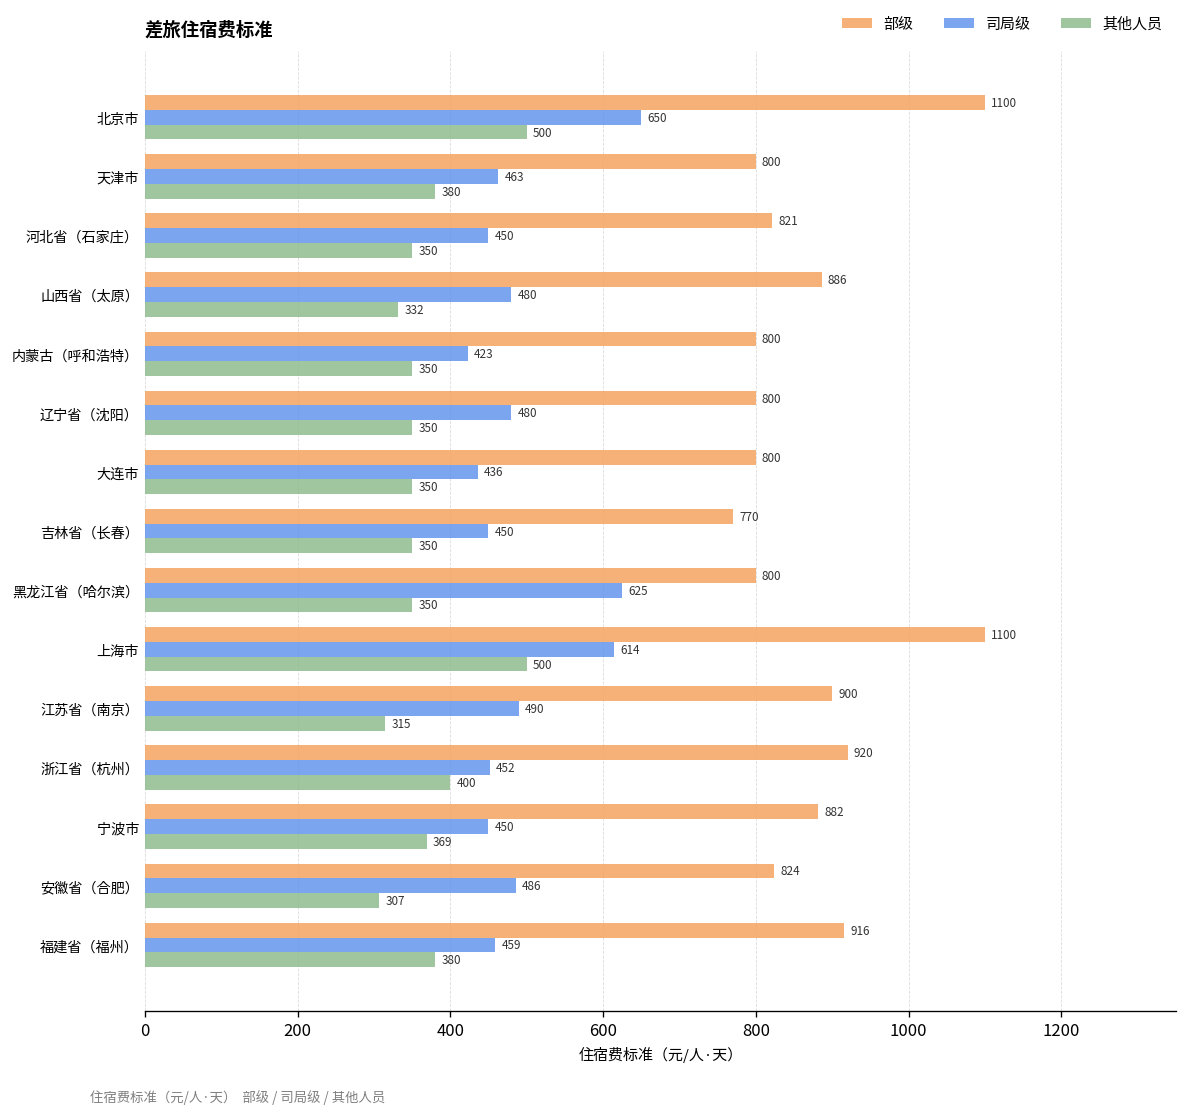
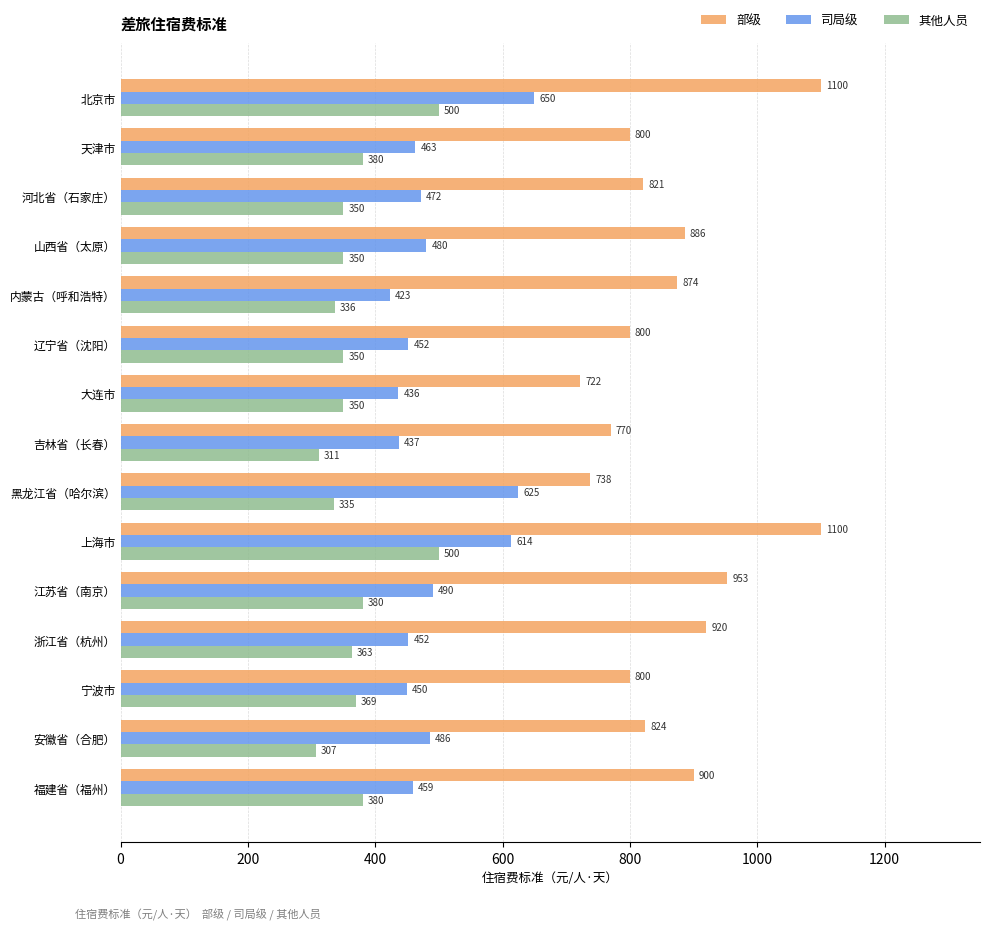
  {
    "部级": {
      "北京市": 1100,
      "天津市": 800,
      "河北省（石家庄）": 821,
      "山西省（太原）": 886,
-     "内蒙古（呼和浩特）": 800,
+     "内蒙古（呼和浩特）": 874,
      "辽宁省（沈阳）": 800,
-     "大连市": 800,
+     "大连市": 722,
      "吉林省（长春）": 770,
-     "黑龙江省（哈尔滨）": 800,
+     "黑龙江省（哈尔滨）": 738,
      "上海市": 1100,
-     "江苏省（南京）": 900,
+     "江苏省（南京）": 953,
      "浙江省（杭州）": 920,
-     "宁波市": 882,
+     "宁波市": 800,
      "安徽省（合肥）": 824,
-     "福建省（福州）": 916
+     "福建省（福州）": 900
    },
    "司局级": {
      "北京市": 650,
      "天津市": 463,
-     "河北省（石家庄）": 450,
+     "河北省（石家庄）": 472,
      "山西省（太原）": 480,
      "内蒙古（呼和浩特）": 423,
-     "辽宁省（沈阳）": 480,
+     "辽宁省（沈阳）": 452,
      "大连市": 436,
-     "吉林省（长春）": 450,
+     "吉林省（长春）": 437,
      "黑龙江省（哈尔滨）": 625,
      "上海市": 614,
      "江苏省（南京）": 490,
      "浙江省（杭州）": 452,
      "宁波市": 450,
      "安徽省（合肥）": 486,
      "福建省（福州）": 459
    },
    "其他人员": {
      "北京市": 500,
      "天津市": 380,
      "河北省（石家庄）": 350,
-     "山西省（太原）": 332,
-     "内蒙古（呼和浩特）": 350,
+     "山西省（太原）": 350,
+     "内蒙古（呼和浩特）": 336,
      "辽宁省（沈阳）": 350,
      "大连市": 350,
-     "吉林省（长春）": 350,
-     "黑龙江省（哈尔滨）": 350,
+     "吉林省（长春）": 311,
+     "黑龙江省（哈尔滨）": 335,
      "上海市": 500,
-     "江苏省（南京）": 315,
-     "浙江省（杭州）": 400,
+     "江苏省（南京）": 380,
+     "浙江省（杭州）": 363,
      "宁波市": 369,
      "安徽省（合肥）": 307,
      "福建省（福州）": 380
    }
  }
